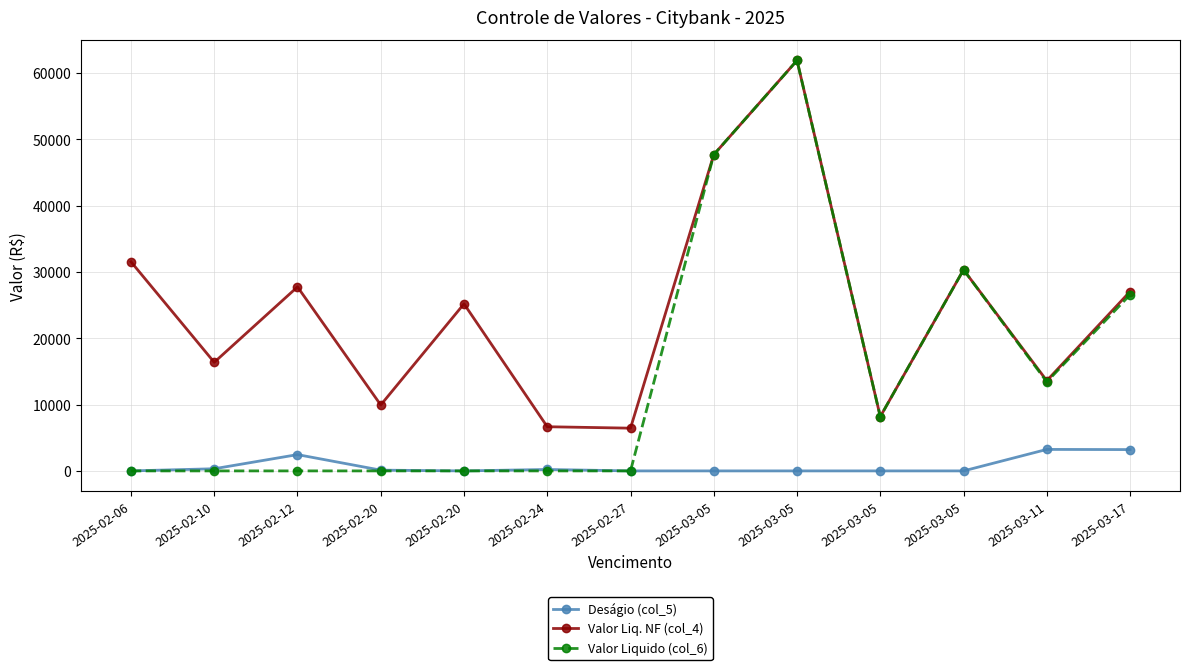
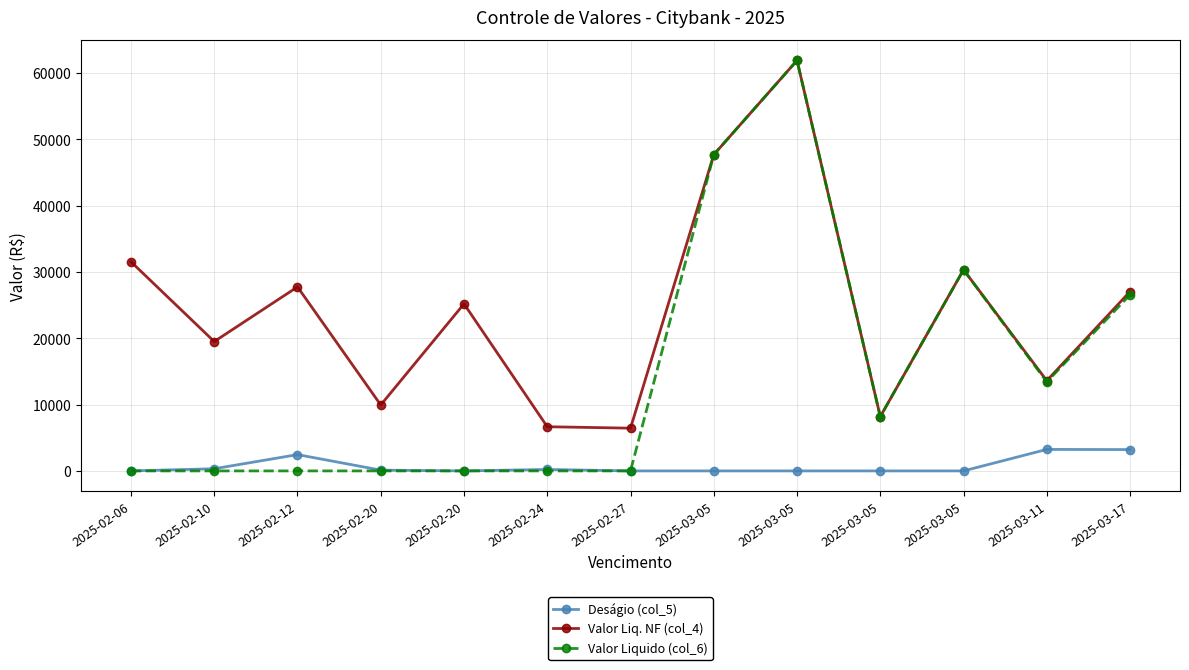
  {
    "Deságio (col_5)": {
      "2025-02-12": 2000,
      "2025-03-11": 3000,
      "2025-03-17": 3000
    },
    "Valor Liq. NF (col_4)": {
      "2025-02-06": 32000,
-     "2025-02-10": 16000,
+     "2025-02-10": 20000,
      "2025-02-12": 28000,
      "2025-02-24": 7000,
      "2025-02-27": 6000,
      "2025-03-17": 27000
    },
    "Valor Liquido (col_6)": {
      "2025-02-12": 0,
      "2025-03-17": 27000
    }
  }
